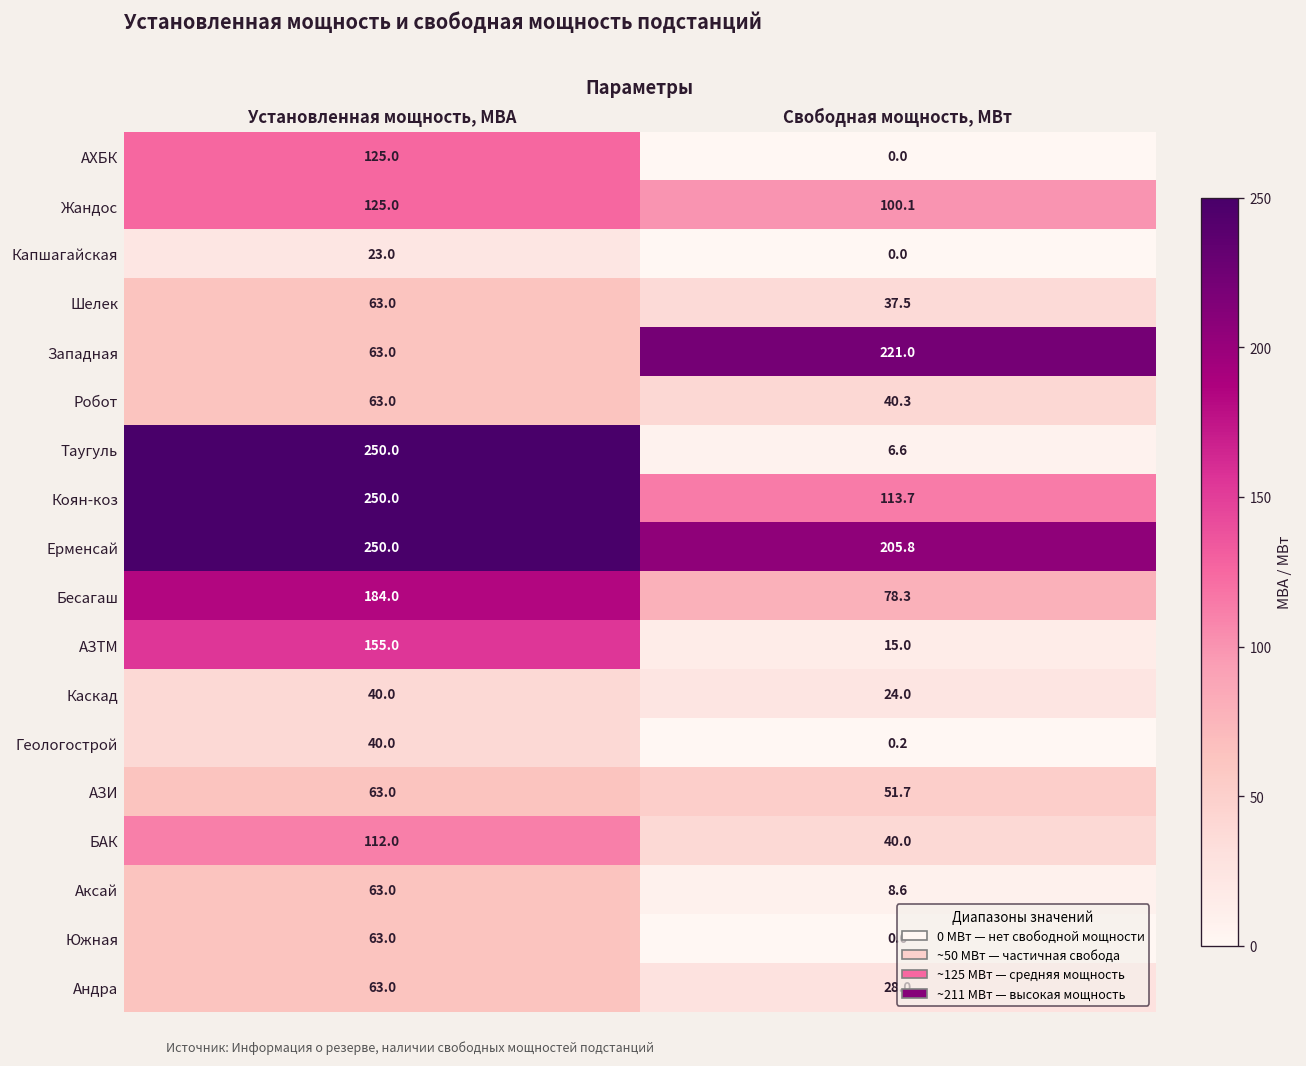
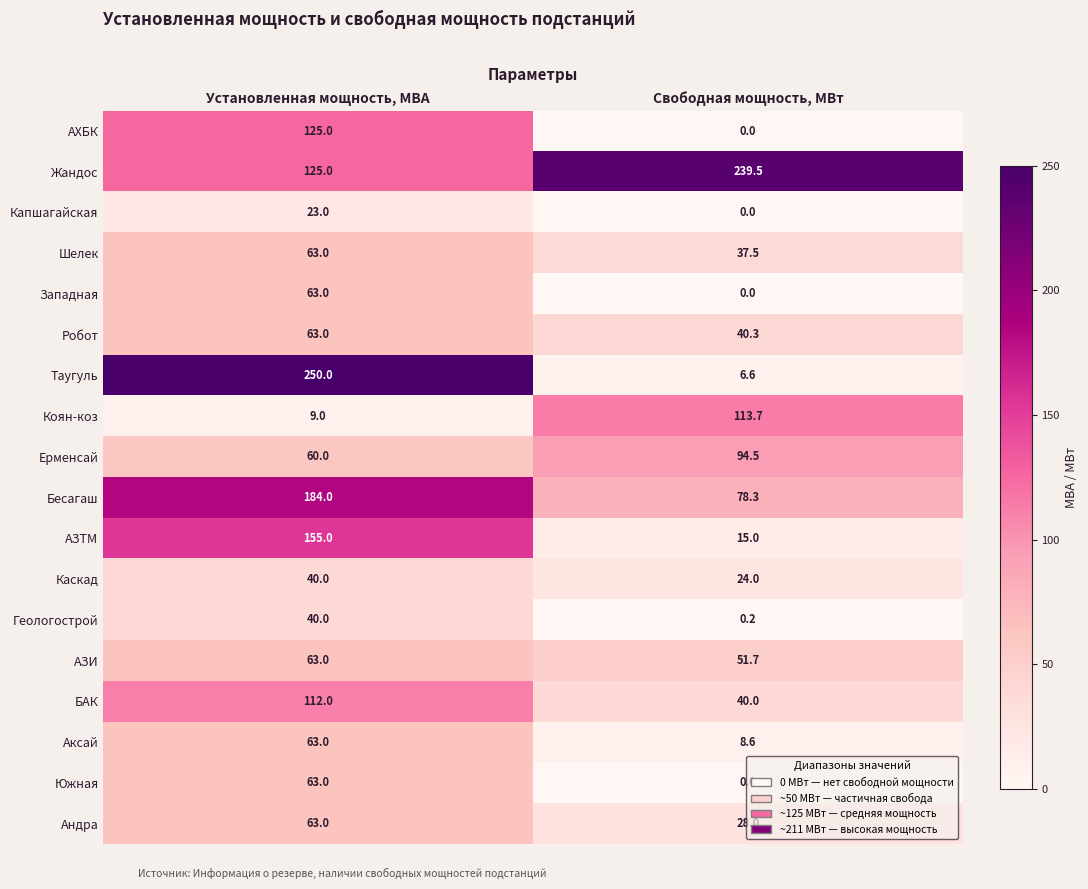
  {
    "АХБК": {
      "Установленная мощность, МВА": 125.0,
      "Свободная мощность, МВт": 0.0
    },
    "Жандос": {
      "Установленная мощность, МВА": 125.0,
-     "Свободная мощность, МВт": 100.1
+     "Свободная мощность, МВт": 239.5
    },
    "Капшагайская": {
      "Установленная мощность, МВА": 23.0,
      "Свободная мощность, МВт": 0.0
    },
    "Шелек": {
      "Установленная мощность, МВА": 63.0,
      "Свободная мощность, МВт": 37.5
    },
    "Западная": {
      "Установленная мощность, МВА": 63.0,
-     "Свободная мощность, МВт": 221.0
+     "Свободная мощность, МВт": 0.0
    },
    "Робот": {
      "Установленная мощность, МВА": 63.0,
      "Свободная мощность, МВт": 40.3
    },
    "Таугуль": {
      "Установленная мощность, МВА": 250.0,
      "Свободная мощность, МВт": 6.6
    },
    "Коян-коз": {
-     "Установленная мощность, МВА": 250.0,
+     "Установленная мощность, МВА": 9.0,
      "Свободная мощность, МВт": 113.7
    },
    "Ерменсай": {
-     "Установленная мощность, МВА": 250.0,
-     "Свободная мощность, МВт": 205.8
+     "Установленная мощность, МВА": 60.0,
+     "Свободная мощность, МВт": 94.5
    },
    "Бесагаш": {
      "Установленная мощность, МВА": 184.0,
      "Свободная мощность, МВт": 78.3
    },
    "АЗТМ": {
      "Установленная мощность, МВА": 155.0,
      "Свободная мощность, МВт": 15.0
    },
    "Каскад": {
      "Установленная мощность, МВА": 40.0,
      "Свободная мощность, МВт": 24.0
    },
    "Геологострой": {
      "Установленная мощность, МВА": 40.0,
      "Свободная мощность, МВт": 0.2
    },
    "АЗИ": {
      "Установленная мощность, МВА": 63.0,
      "Свободная мощность, МВт": 51.7
    },
    "БАК": {
      "Установленная мощность, МВА": 112.0,
      "Свободная мощность, МВт": 40.0
    },
    "Аксай": {
      "Установленная мощность, МВА": 63.0,
      "Свободная мощность, МВт": 8.6
    },
    "Южная": {
      "Установленная мощность, МВА": 63.0
    },
    "Андра": {
      "Установленная мощность, МВА": 63.0
    }
  }
